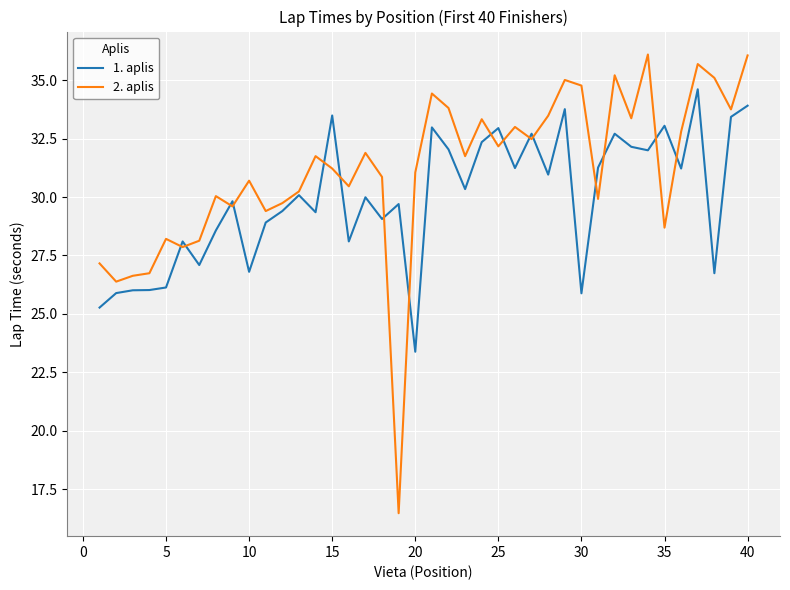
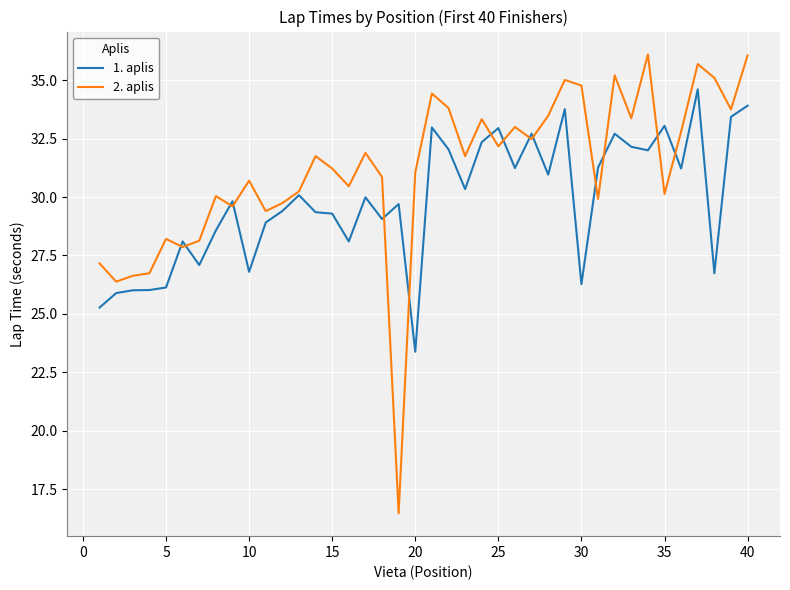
  {
    "1. aplis": {
      "5": 26.1,
      "10": 26.8,
-     "15": 33.5,
+     "15": 29.3,
      "20": 23.4,
      "25": 33.0,
-     "30": 25.9,
+     "30": 26.3,
      "35": 33.1,
      "40": 33.9
    },
    "2. aplis": {
      "5": 28.2,
      "10": 30.7,
      "15": 31.2,
      "20": 31.1,
      "25": 32.2,
      "30": 34.8,
-     "35": 28.7,
+     "35": 30.1,
      "40": 36.1
    }
  }
